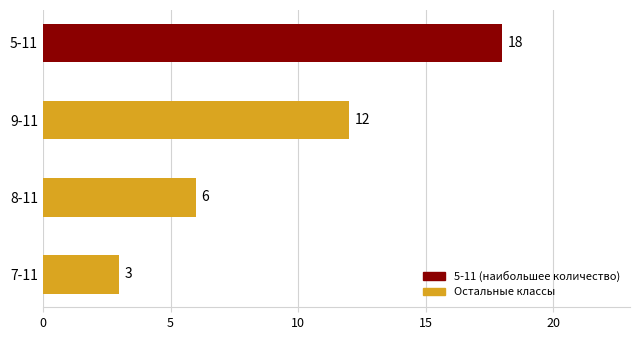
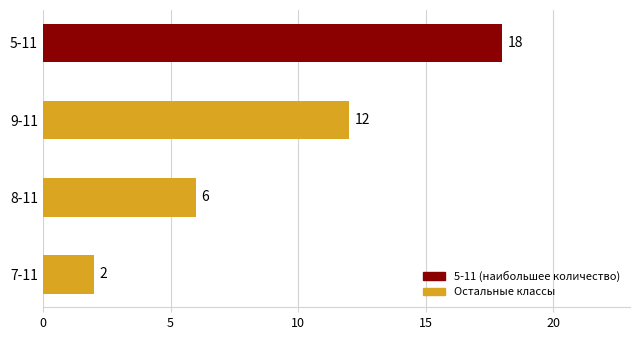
  {
    "5-11": 18,
    "9-11": 12,
    "8-11": 6,
-   "7-11": 3
+   "7-11": 2
  }
